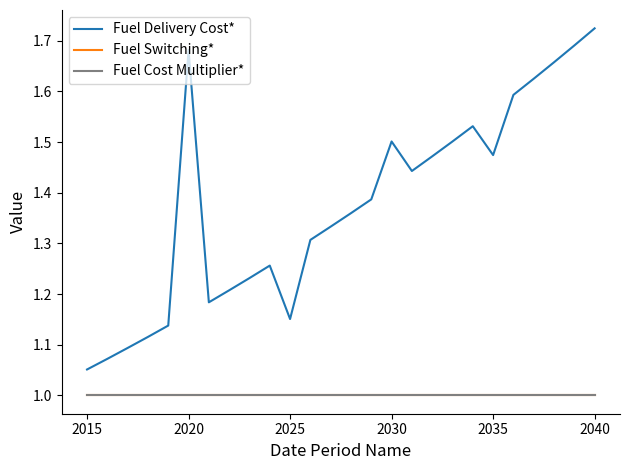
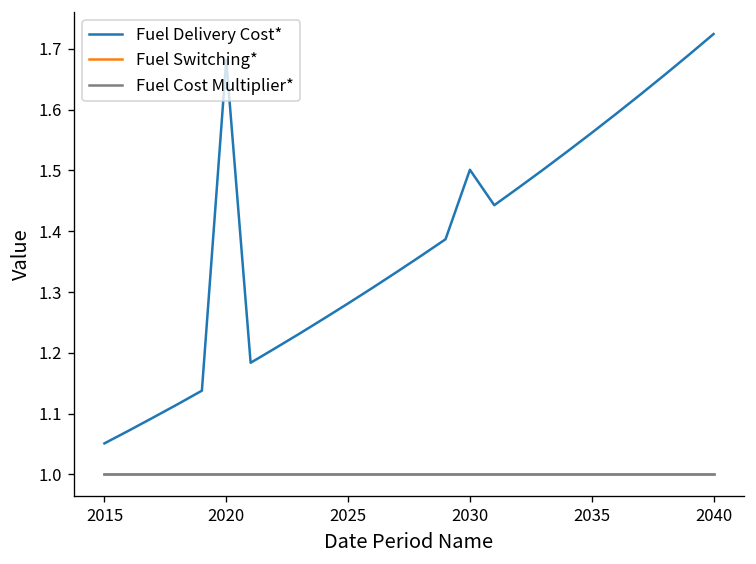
  {
    "Fuel Delivery Cost*": {
      "2015": 1.05,
-     "2025": 1.15,
+     "2025": 1.28,
      "2030": 1.50,
-     "2035": 1.47,
+     "2035": 1.56,
      "2040": 1.72
    },
    "Fuel Cost Multiplier*": {
      "2015": 1.00,
      "2020": 1.00,
      "2025": 1.00,
      "2030": 1.00,
      "2035": 1.00,
      "2040": 1.00
    }
  }
